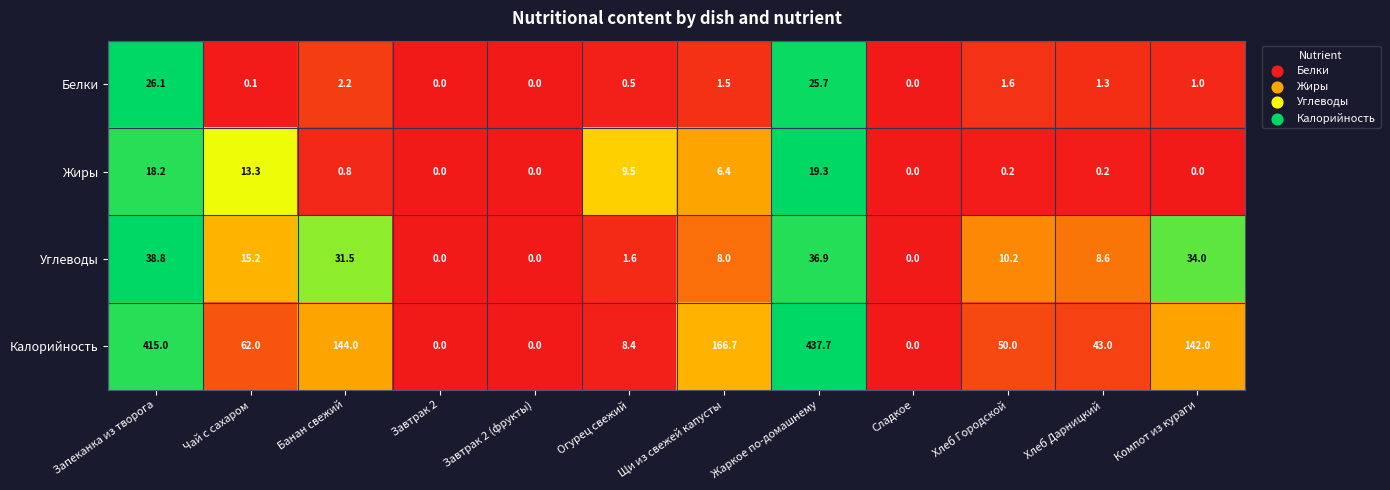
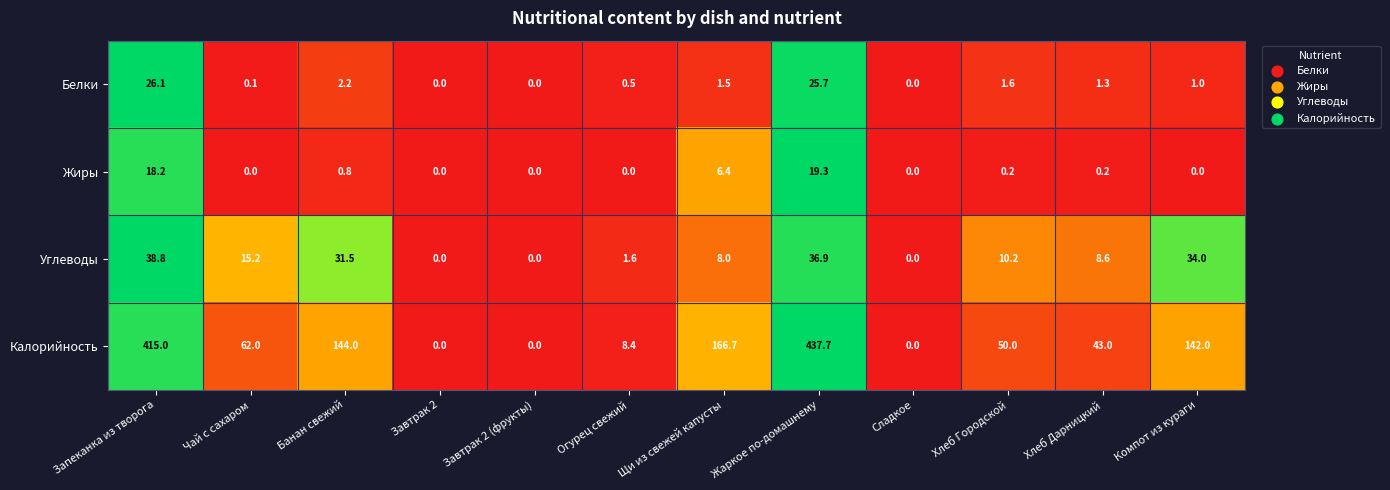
  {
    "Белки": {
      "Запеканка из творога": 26.1,
      "Чай с сахаром": 0.1,
      "Банан свежий": 2.2,
      "Завтрак 2": 0.0,
      "Завтрак 2 (фрукты)": 0.0,
      "Огурец свежий": 0.5,
      "Щи из свежей капусты": 1.5,
      "Жаркое по-домашнему": 25.7,
      "Сладкое": 0.0,
      "Хлеб Городской": 1.6,
      "Хлеб Дарницкий": 1.3,
      "Компот из кураги": 1.0
    },
    "Жиры": {
      "Запеканка из творога": 18.2,
-     "Чай с сахаром": 13.3,
+     "Чай с сахаром": 0.0,
      "Банан свежий": 0.8,
      "Завтрак 2": 0.0,
      "Завтрак 2 (фрукты)": 0.0,
-     "Огурец свежий": 9.5,
+     "Огурец свежий": 0.0,
      "Щи из свежей капусты": 6.4,
      "Жаркое по-домашнему": 19.3,
      "Сладкое": 0.0,
      "Хлеб Городской": 0.2,
      "Хлеб Дарницкий": 0.2,
      "Компот из кураги": 0.0
    },
    "Углеводы": {
      "Запеканка из творога": 38.8,
      "Чай с сахаром": 15.2,
      "Банан свежий": 31.5,
      "Завтрак 2": 0.0,
      "Завтрак 2 (фрукты)": 0.0,
      "Огурец свежий": 1.6,
      "Щи из свежей капусты": 8.0,
      "Жаркое по-домашнему": 36.9,
      "Сладкое": 0.0,
      "Хлеб Городской": 10.2,
      "Хлеб Дарницкий": 8.6,
      "Компот из кураги": 34.0
    },
    "Калорийность": {
      "Запеканка из творога": 415.0,
      "Чай с сахаром": 62.0,
      "Банан свежий": 144.0,
      "Завтрак 2": 0.0,
      "Завтрак 2 (фрукты)": 0.0,
      "Огурец свежий": 8.4,
      "Щи из свежей капусты": 166.7,
      "Жаркое по-домашнему": 437.7,
      "Сладкое": 0.0,
      "Хлеб Городской": 50.0,
      "Хлеб Дарницкий": 43.0,
      "Компот из кураги": 142.0
    }
  }
